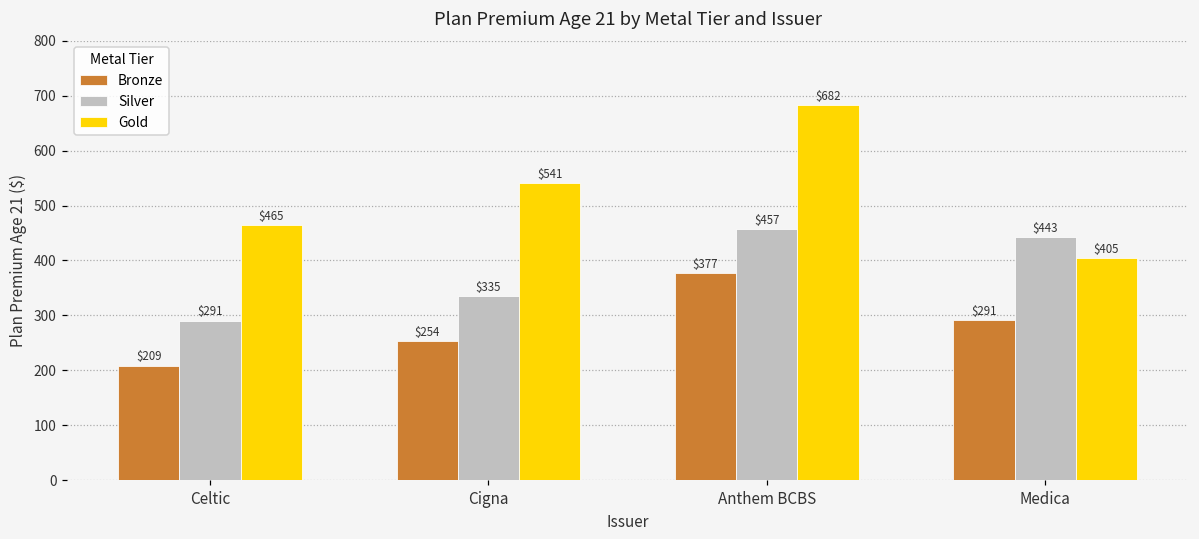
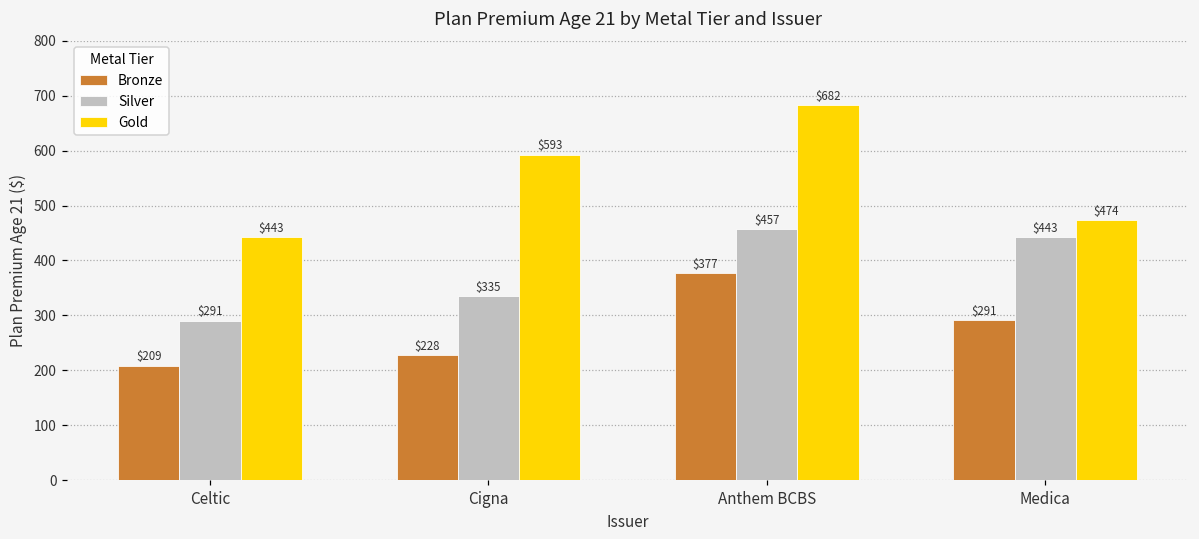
  {
    "Bronze": {
      "Celtic": "$209",
-     "Cigna": "$254",
+     "Cigna": "$228",
      "Anthem BCBS": "$377",
      "Medica": "$291"
    },
    "Silver": {
      "Celtic": "$291",
      "Cigna": "$335",
      "Anthem BCBS": "$457",
      "Medica": "$443"
    },
    "Gold": {
-     "Celtic": "$465",
-     "Cigna": "$541",
+     "Celtic": "$443",
+     "Cigna": "$593",
      "Anthem BCBS": "$682",
-     "Medica": "$405"
+     "Medica": "$474"
    }
  }
